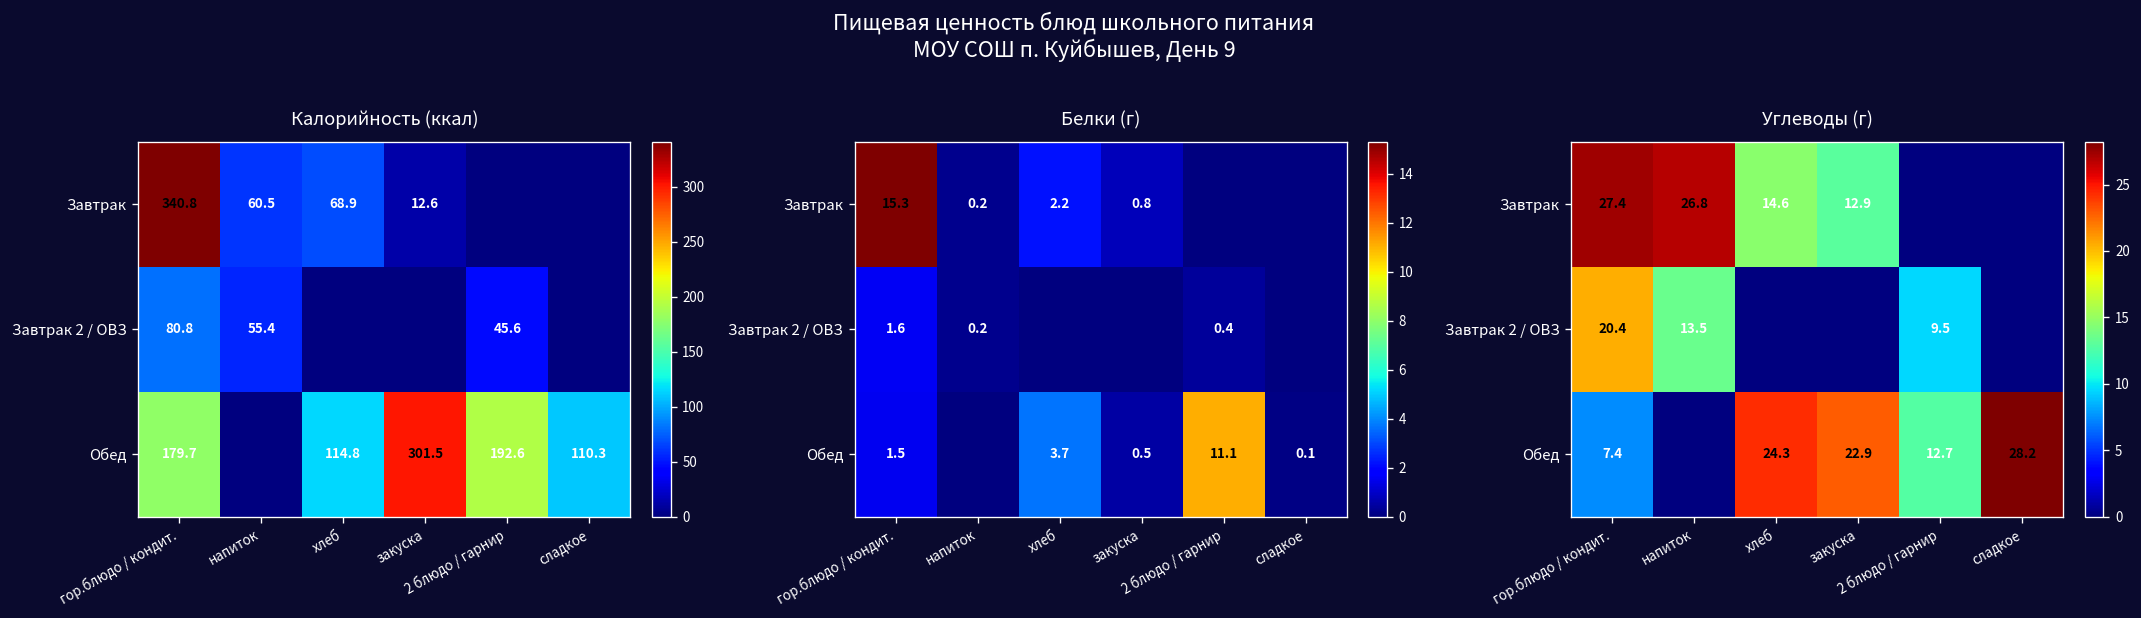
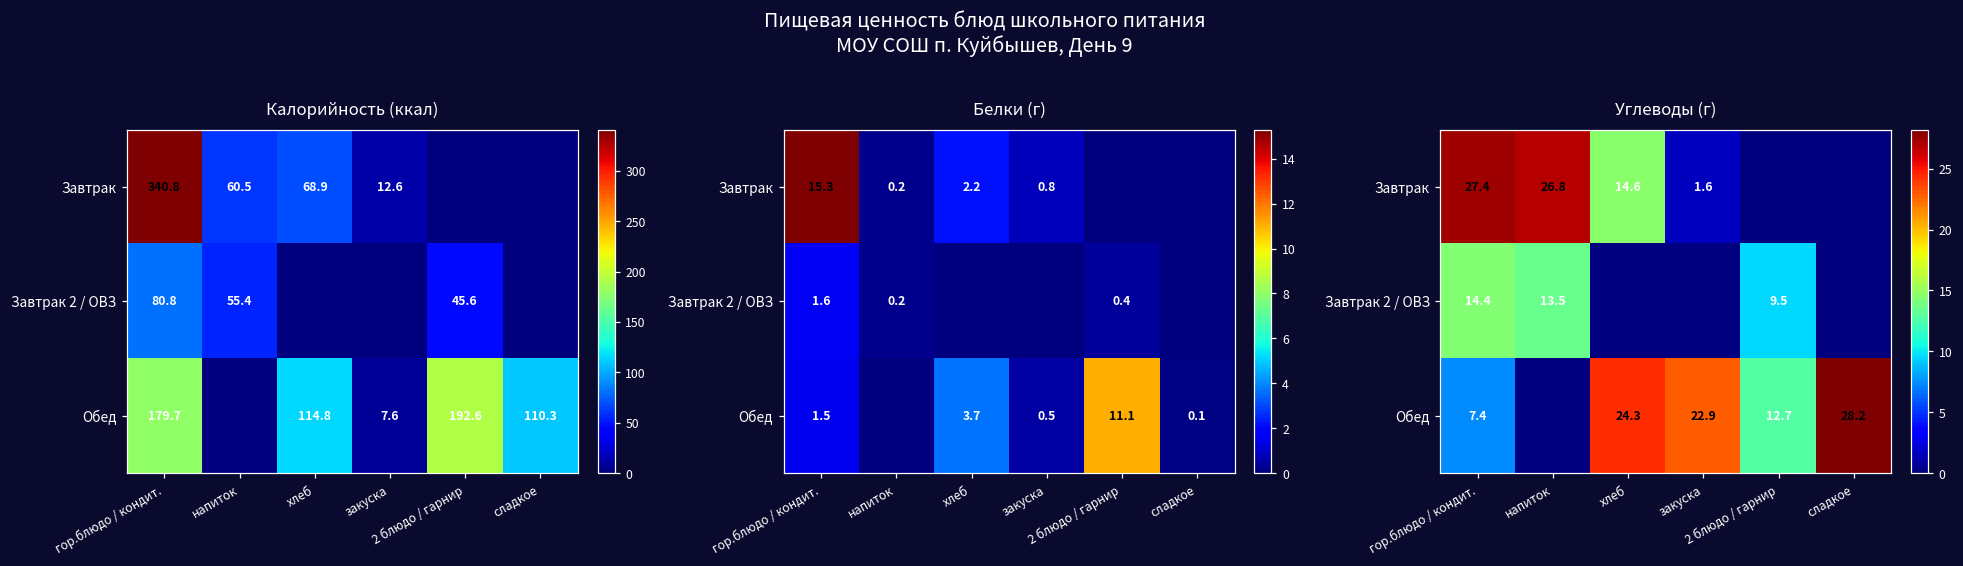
  {
    "Калорийность (ккал)": {
      "Завтрак": {
        "гор.блюдо / кондит.": 340.8,
        "напиток": 60.5,
        "хлеб": 68.9,
        "закуска": 12.6
      },
      "Завтрак 2 / ОВЗ": {
        "гор.блюдо / кондит.": 80.8,
        "напиток": 55.4,
        "2 блюдо / гарнир": 45.6
      },
      "Обед": {
        "гор.блюдо / кондит.": 179.7,
        "хлеб": 114.8,
-       "закуска": 301.5,
+       "закуска": 7.6,
        "2 блюдо / гарнир": 192.6,
        "сладкое": 110.3
      }
    },
    "Белки (г)": {
      "Завтрак": {
        "гор.блюдо / кондит.": 15.3,
        "напиток": 0.2,
        "хлеб": 2.2,
        "закуска": 0.8
      },
      "Завтрак 2 / ОВЗ": {
        "гор.блюдо / кондит.": 1.6,
        "напиток": 0.2,
        "2 блюдо / гарнир": 0.4
      },
      "Обед": {
        "гор.блюдо / кондит.": 1.5,
        "хлеб": 3.7,
        "закуска": 0.5,
        "2 блюдо / гарнир": 11.1,
        "сладкое": 0.1
      }
    },
    "Углеводы (г)": {
      "Завтрак": {
        "гор.блюдо / кондит.": 27.4,
        "напиток": 26.8,
        "хлеб": 14.6,
-       "закуска": 12.9
+       "закуска": 1.6
      },
      "Завтрак 2 / ОВЗ": {
-       "гор.блюдо / кондит.": 20.4,
+       "гор.блюдо / кондит.": 14.4,
        "напиток": 13.5,
        "2 блюдо / гарнир": 9.5
      },
      "Обед": {
        "гор.блюдо / кондит.": 7.4,
        "хлеб": 24.3,
        "закуска": 22.9,
        "2 блюдо / гарнир": 12.7,
        "сладкое": 28.2
      }
    }
  }
